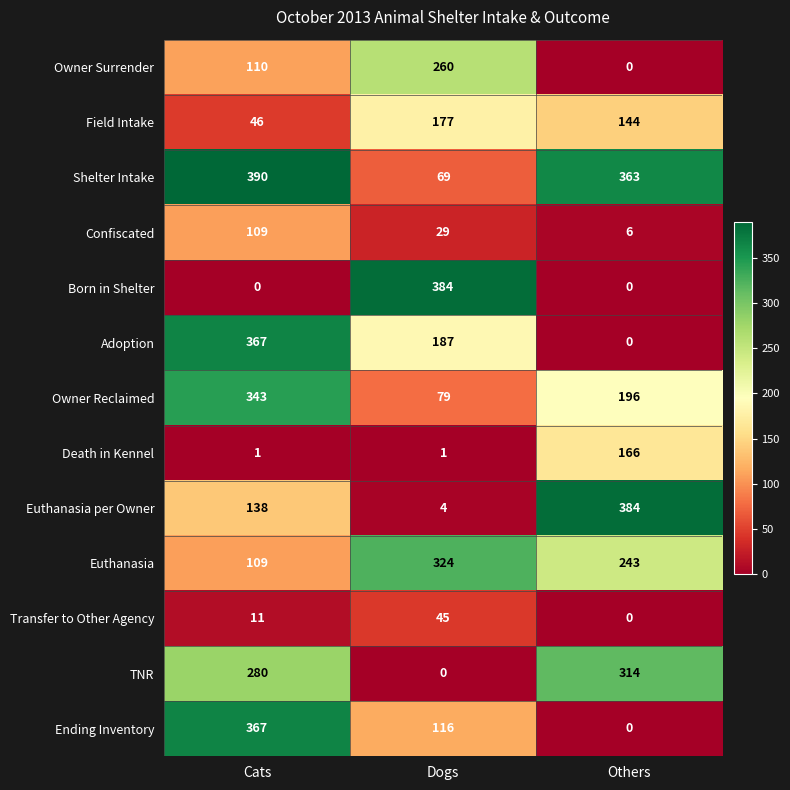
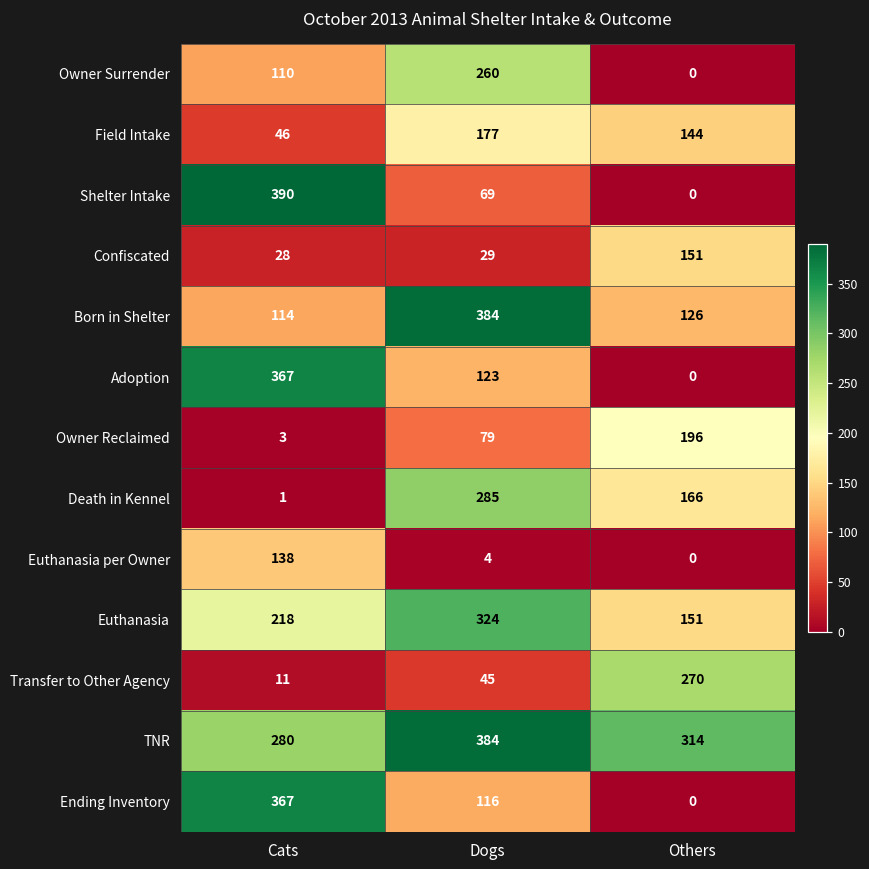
  {
    "Owner Surrender": {
      "Cats": 110,
      "Dogs": 260,
      "Others": 0
    },
    "Field Intake": {
      "Cats": 46,
      "Dogs": 177,
      "Others": 144
    },
    "Shelter Intake": {
      "Cats": 390,
      "Dogs": 69,
-     "Others": 363
+     "Others": 0
    },
    "Confiscated": {
-     "Cats": 109,
+     "Cats": 28,
      "Dogs": 29,
-     "Others": 6
+     "Others": 151
    },
    "Born in Shelter": {
-     "Cats": 0,
+     "Cats": 114,
      "Dogs": 384,
-     "Others": 0
+     "Others": 126
    },
    "Adoption": {
      "Cats": 367,
-     "Dogs": 187,
+     "Dogs": 123,
      "Others": 0
    },
    "Owner Reclaimed": {
-     "Cats": 343,
+     "Cats": 3,
      "Dogs": 79,
      "Others": 196
    },
    "Death in Kennel": {
      "Cats": 1,
-     "Dogs": 1,
+     "Dogs": 285,
      "Others": 166
    },
    "Euthanasia per Owner": {
      "Cats": 138,
      "Dogs": 4,
-     "Others": 384
+     "Others": 0
    },
    "Euthanasia": {
-     "Cats": 109,
+     "Cats": 218,
      "Dogs": 324,
-     "Others": 243
+     "Others": 151
    },
    "Transfer to Other Agency": {
      "Cats": 11,
      "Dogs": 45,
-     "Others": 0
+     "Others": 270
    },
    "TNR": {
      "Cats": 280,
-     "Dogs": 0,
+     "Dogs": 384,
      "Others": 314
    },
    "Ending Inventory": {
      "Cats": 367,
      "Dogs": 116,
      "Others": 0
    }
  }
